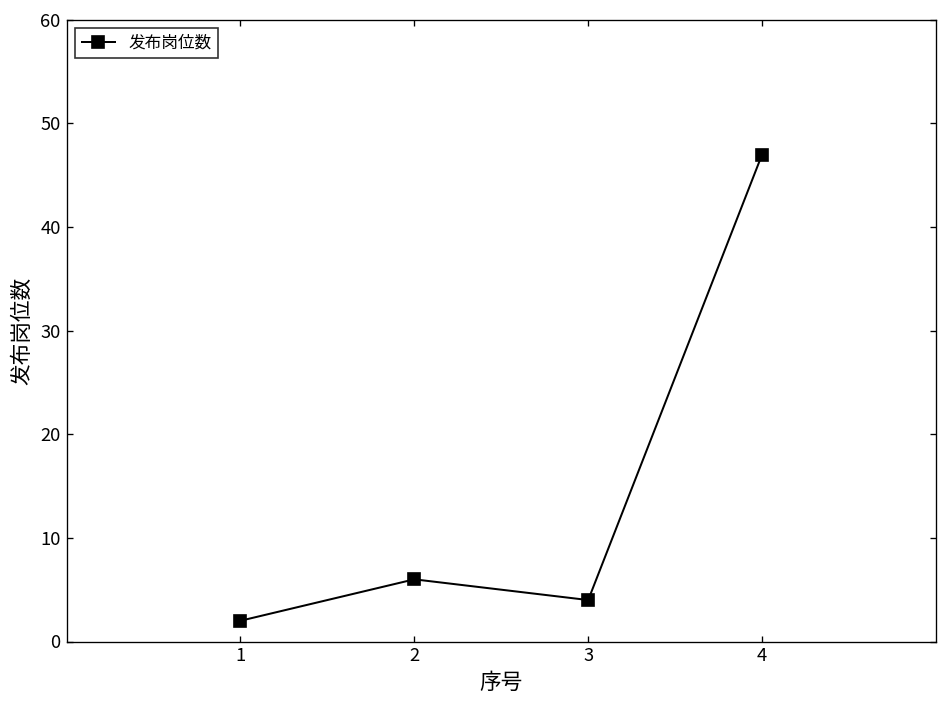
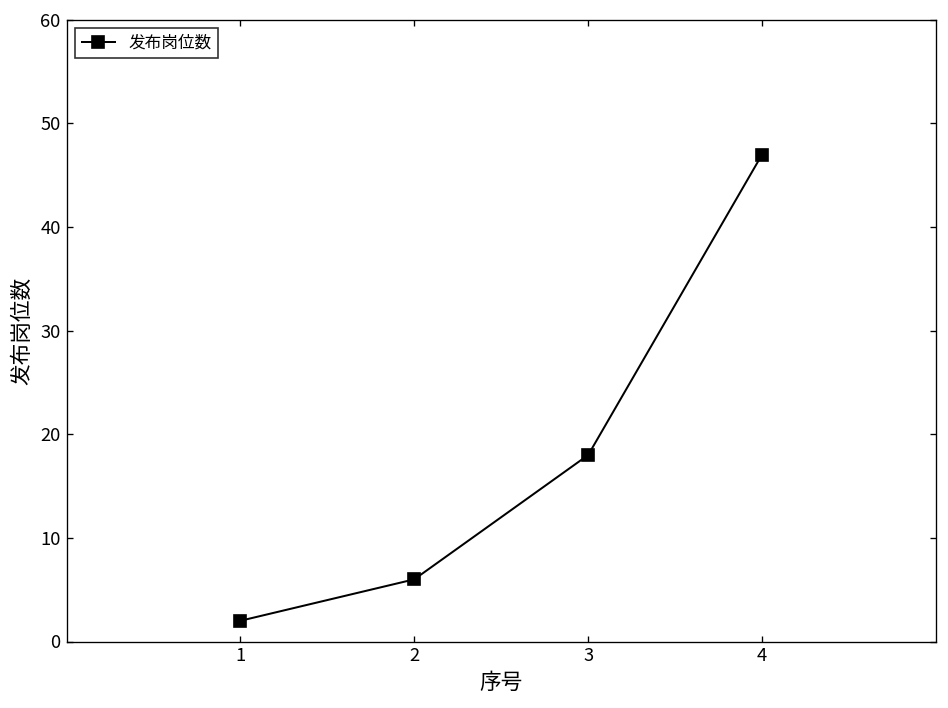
  {
    "1": 2,
    "2": 6,
-   "3": 4,
+   "3": 18,
    "4": 47
  }
